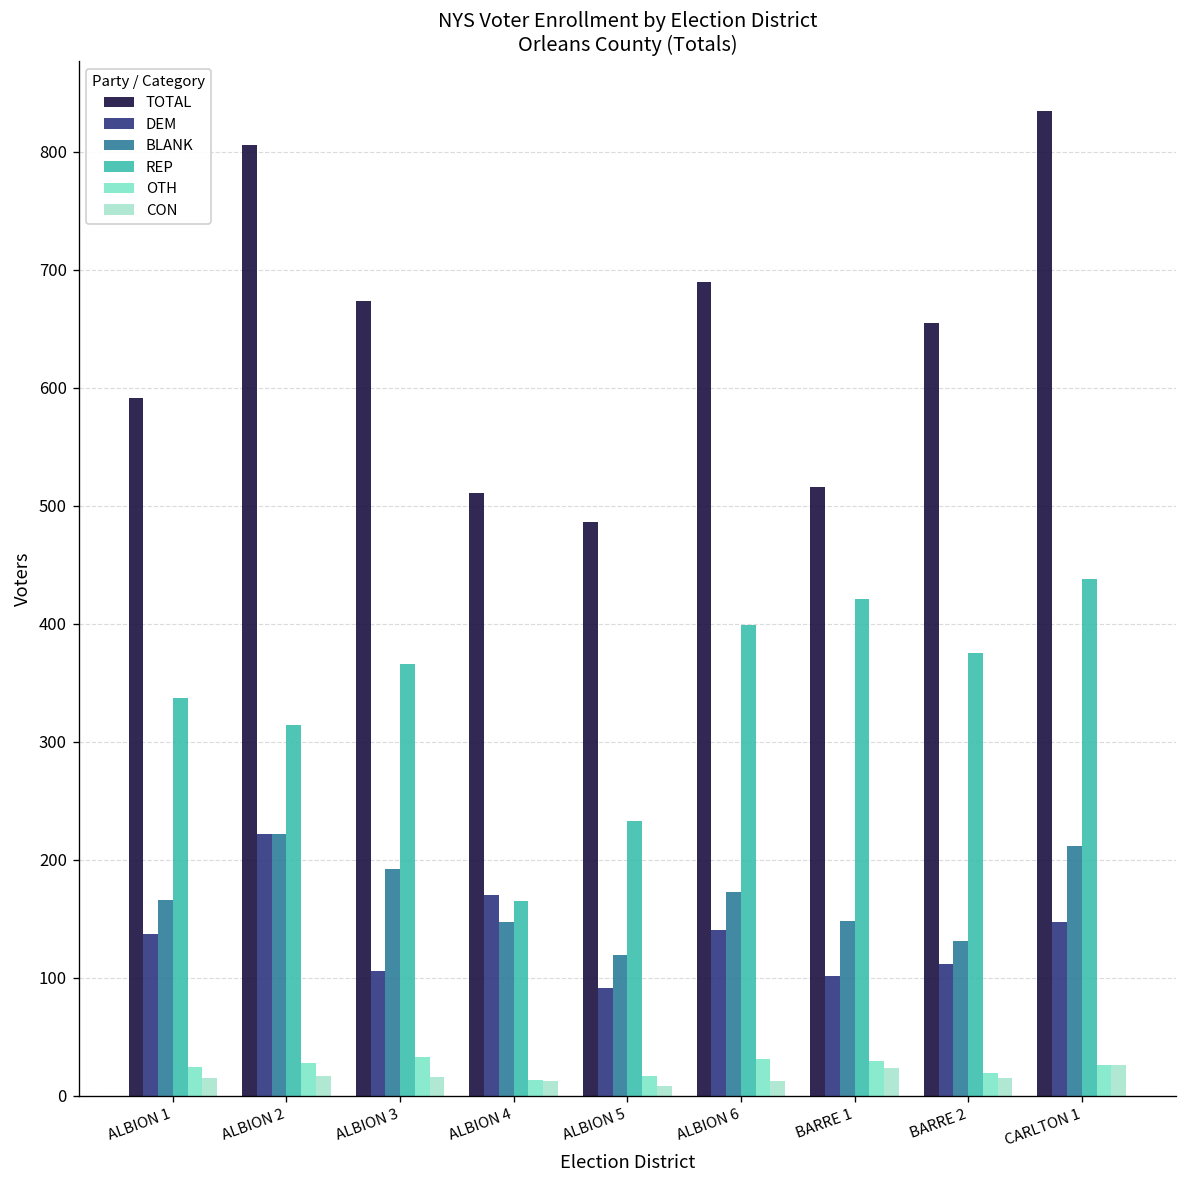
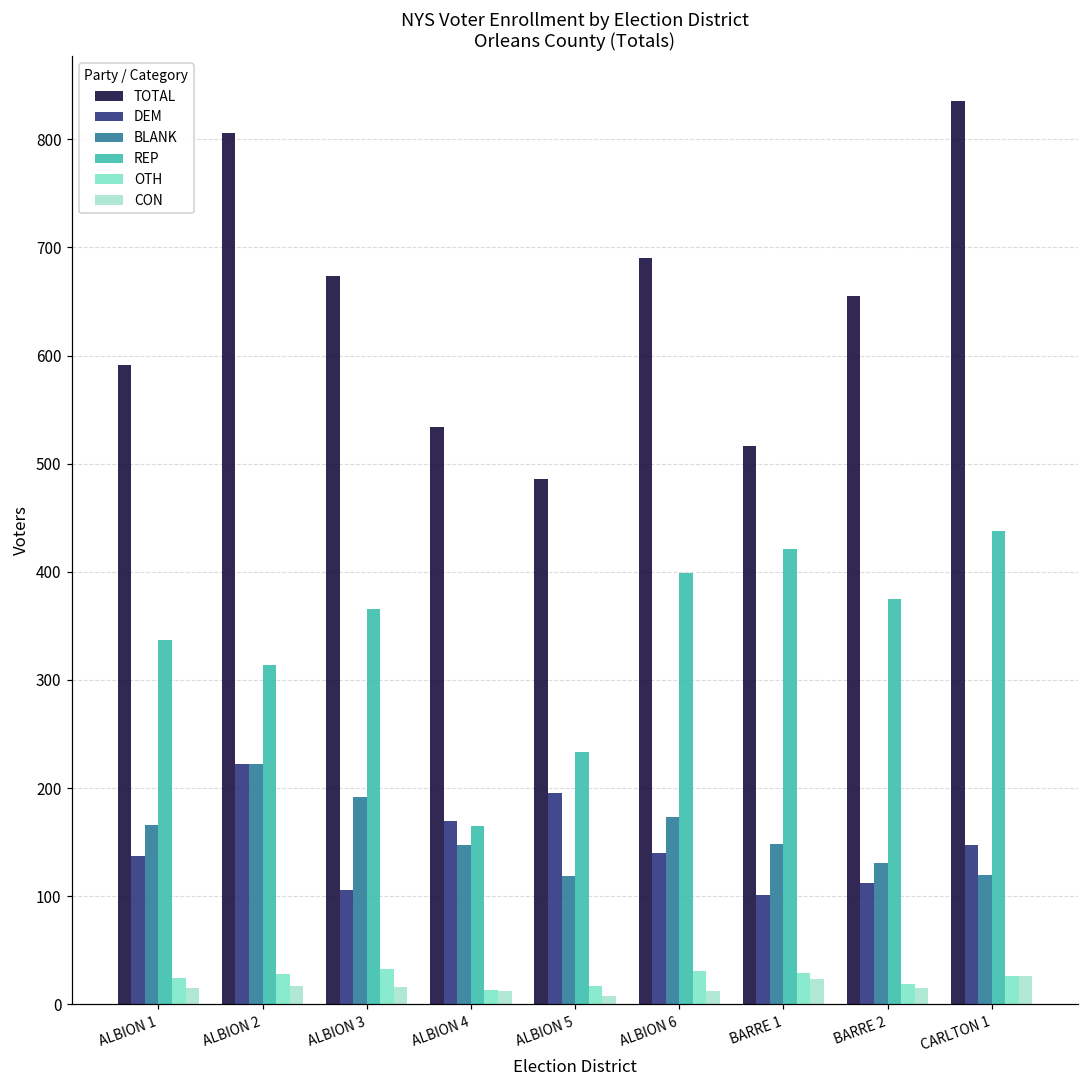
  {
    "TOTAL": {
      "ALBION 1": 590,
      "ALBION 2": 810,
      "ALBION 3": 670,
-     "ALBION 4": 510,
+     "ALBION 4": 530,
      "ALBION 5": 490,
      "ALBION 6": 690,
      "BARRE 1": 520,
      "BARRE 2": 660,
      "CARLTON 1": 840
    },
    "DEM": {
      "ALBION 1": 140,
      "ALBION 2": 220,
      "ALBION 3": 110,
      "ALBION 4": 170,
-     "ALBION 5": 90,
+     "ALBION 5": 200,
      "ALBION 6": 140,
      "BARRE 1": 100,
      "BARRE 2": 110,
      "CARLTON 1": 150
    },
    "BLANK": {
      "ALBION 1": 170,
      "ALBION 2": 220,
      "ALBION 3": 190,
      "ALBION 4": 150,
      "ALBION 5": 120,
      "ALBION 6": 170,
      "BARRE 1": 150,
      "BARRE 2": 130,
-     "CARLTON 1": 210
+     "CARLTON 1": 120
    },
    "REP": {
      "ALBION 1": 340,
      "ALBION 2": 310,
      "ALBION 3": 370,
      "ALBION 4": 170,
      "ALBION 5": 230,
      "ALBION 6": 400,
      "BARRE 1": 420,
      "BARRE 2": 380,
      "CARLTON 1": 440
    }
  }
